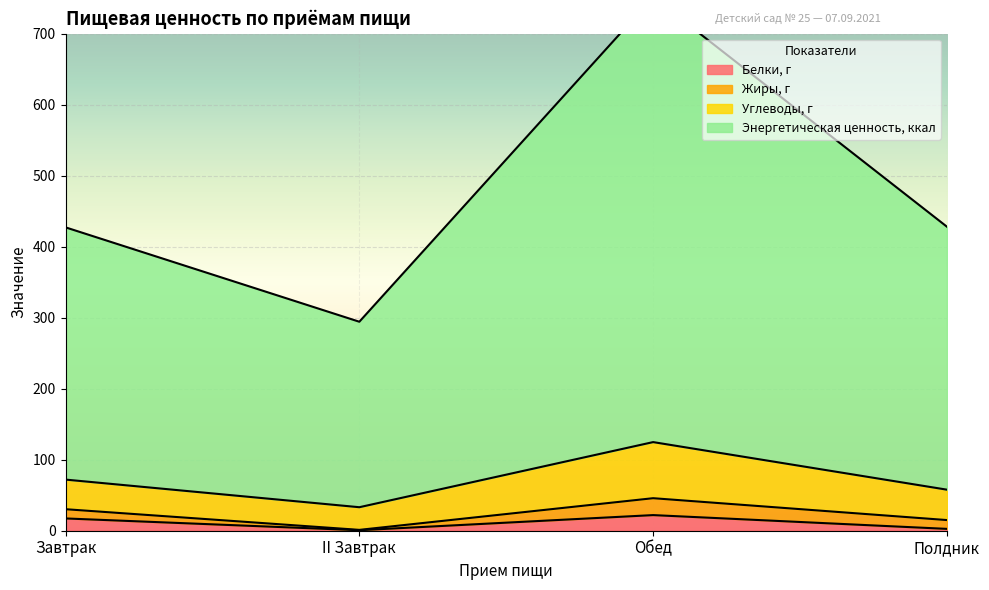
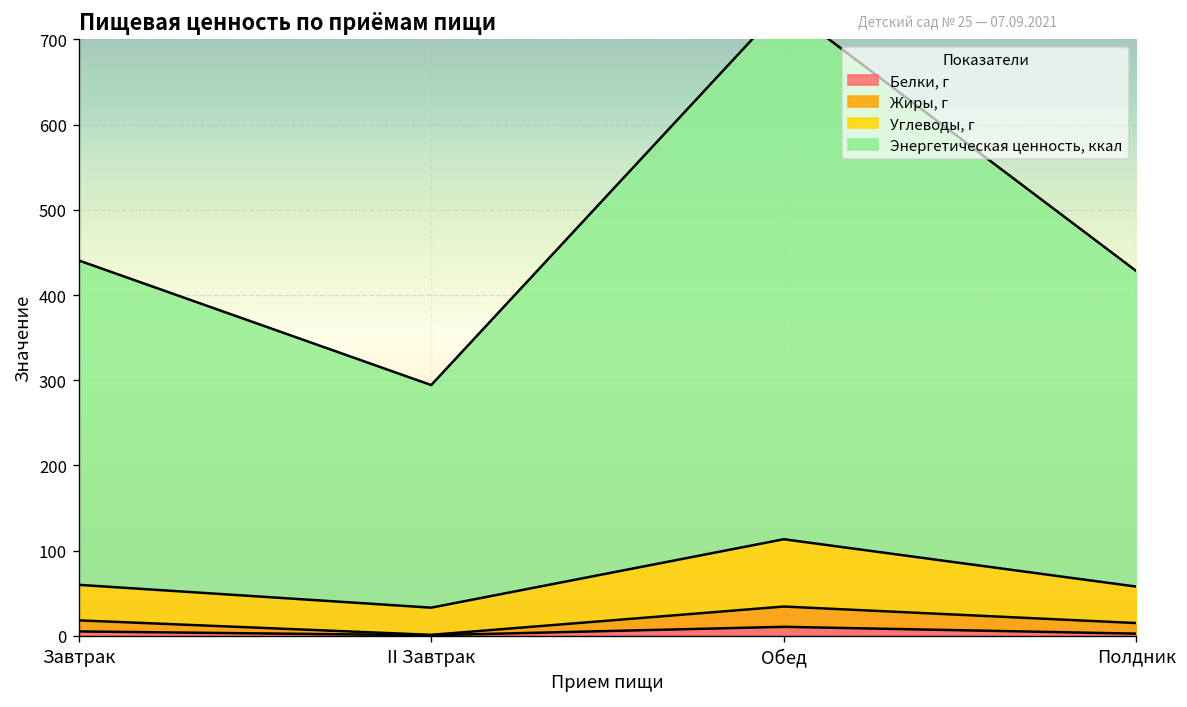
  {
    "Белки, г": {
-     "Завтрак": 20,
-     "Обед": 20,
+     "Завтрак": 10,
+     "Обед": 10,
      "Полдник": 0
    },
    "Энергетическая ценность, ккал": {
-     "Завтрак": 360,
+     "Завтрак": 380,
      "II Завтрак": 260,
      "Полдник": 370
    }
  }
